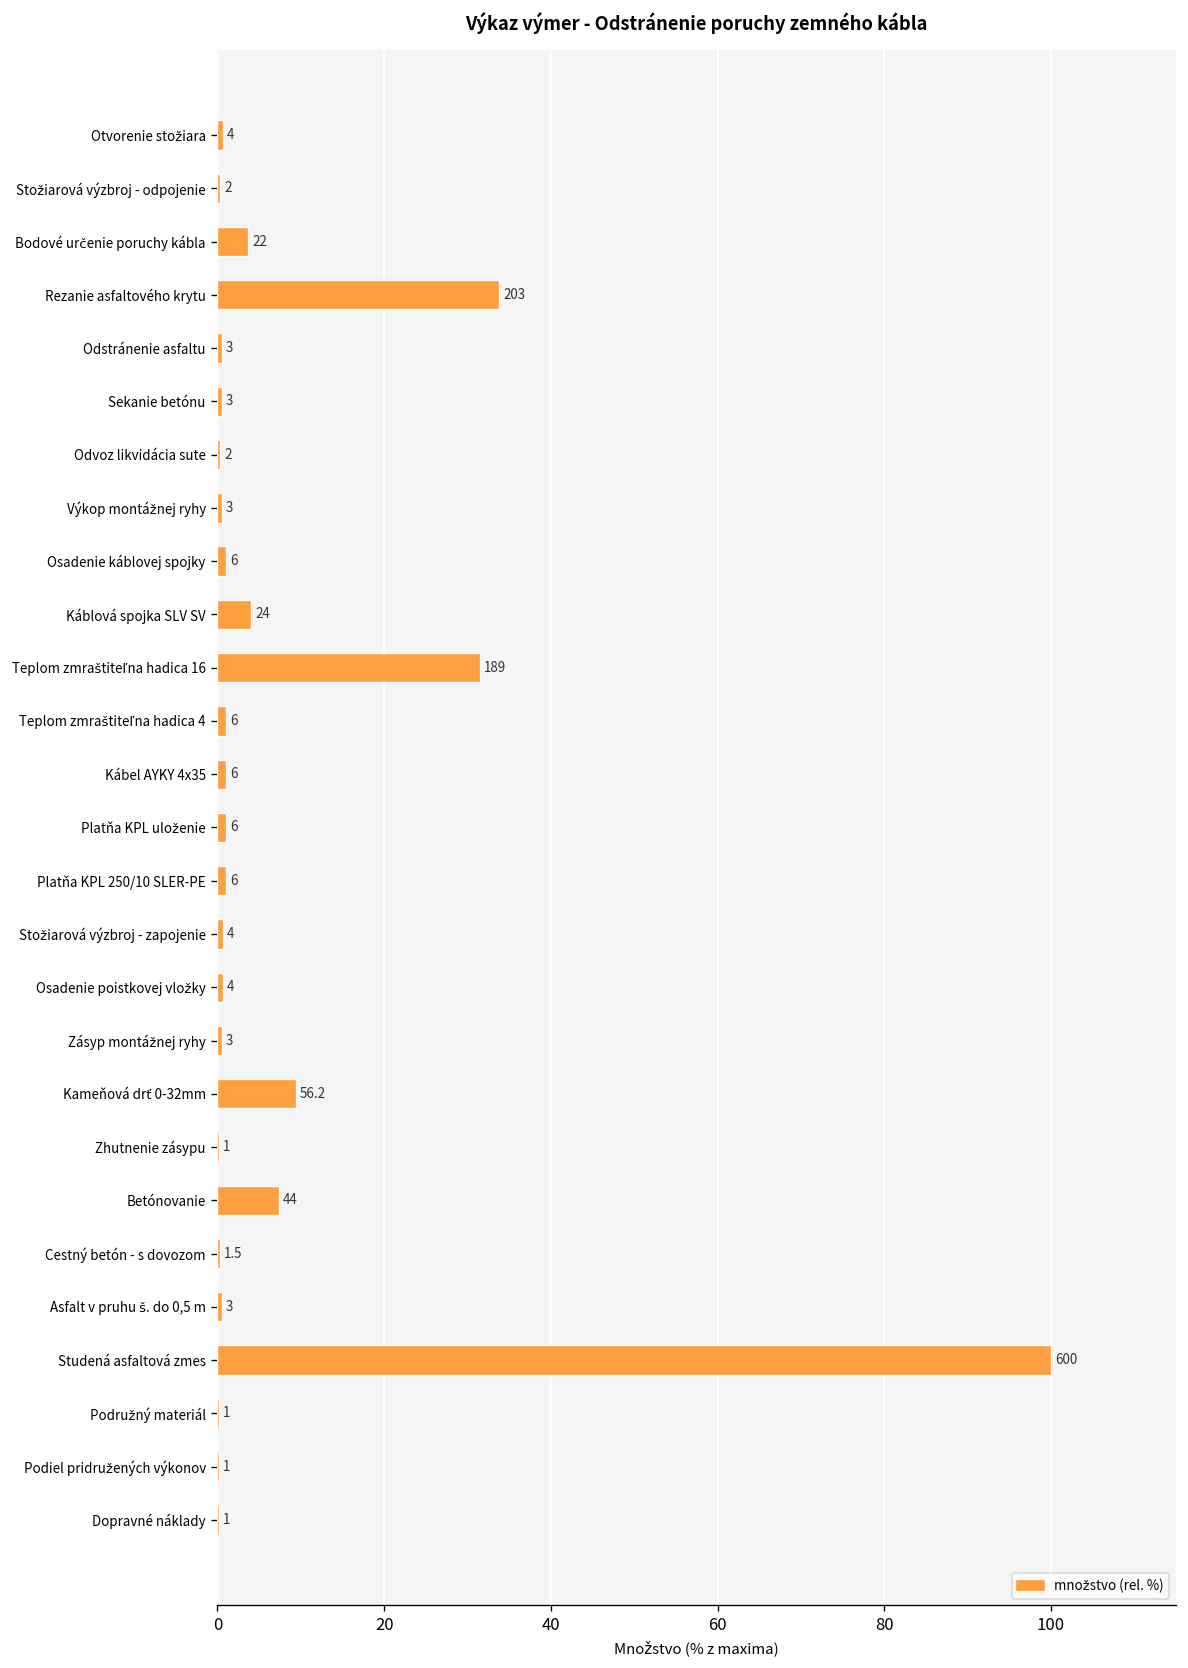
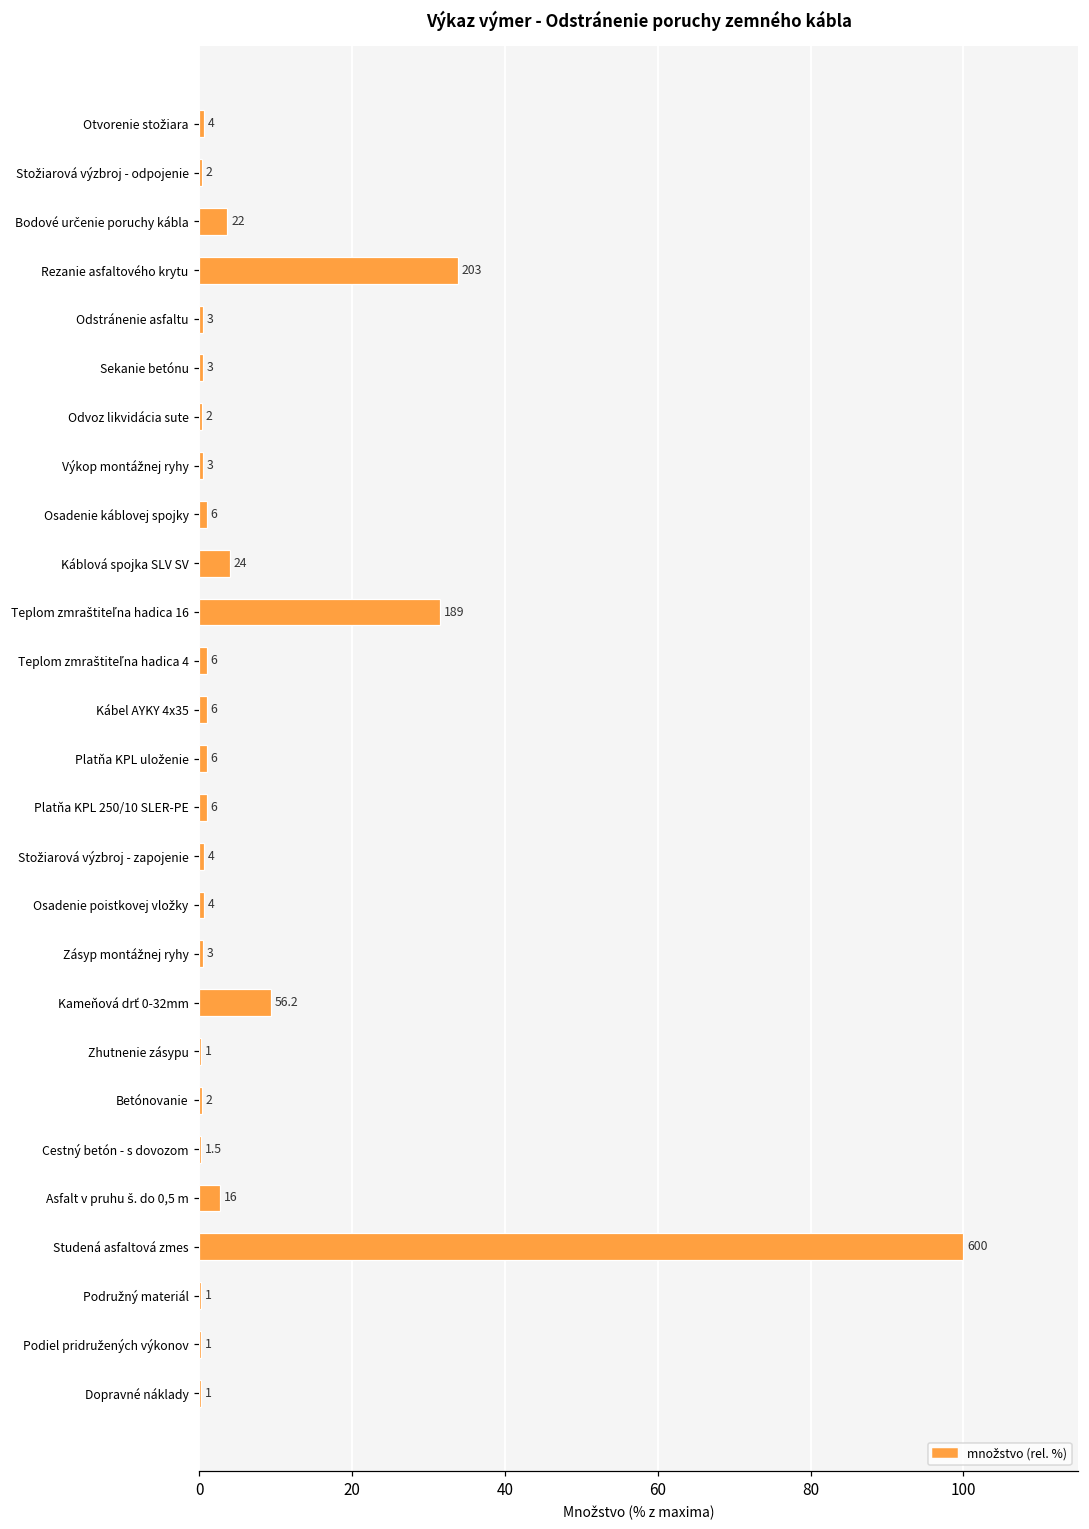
  {
-   "Betónovanie": 44,
-   "Asfalt v pruhu š. do 0,5 m": 3
+   "Betónovanie": 2,
+   "Asfalt v pruhu š. do 0,5 m": 16
  }
